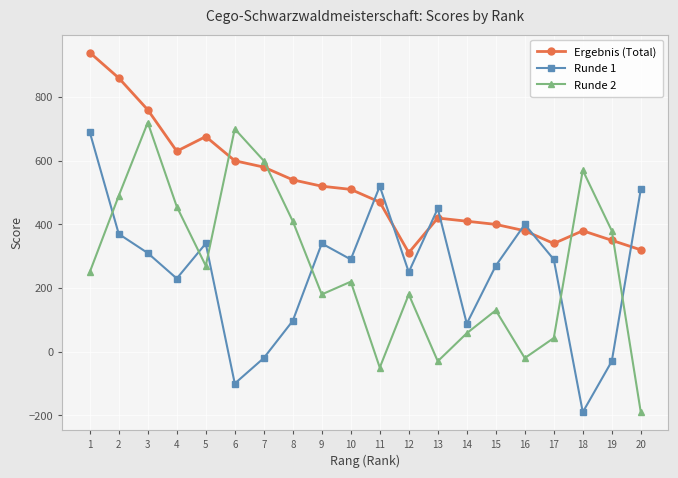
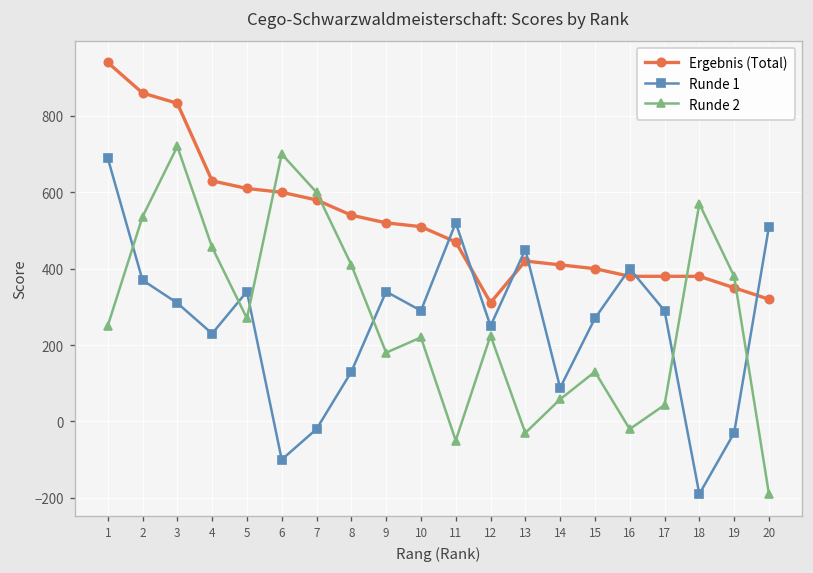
  {
    "Ergebnis (Total)": {
      "1": 940,
      "2": 860,
-     "3": 760,
+     "3": 830,
      "4": 630,
-     "5": 680,
+     "5": 610,
      "6": 600,
      "7": 580,
      "8": 540,
      "9": 520,
      "10": 510,
      "11": 470,
      "12": 310,
      "13": 420,
      "14": 410,
      "15": 400,
      "16": 380,
-     "17": 340,
+     "17": 380,
      "18": 380,
      "19": 350,
      "20": 320
    },
    "Runde 1": {
      "1": 690,
      "2": 370,
      "3": 310,
      "4": 230,
      "5": 340,
      "6": -100,
      "7": -20,
-     "8": 100,
+     "8": 130,
      "9": 340,
      "10": 290,
      "11": 520,
      "12": 250,
      "13": 450,
      "14": 90,
      "15": 270,
      "16": 400,
      "17": 290,
      "18": -190,
      "19": -30,
      "20": 510
    },
    "Runde 2": {
      "1": 250,
-     "2": 490,
+     "2": 540,
      "3": 720,
      "4": 460,
      "5": 270,
      "6": 700,
      "7": 600,
      "8": 410,
      "9": 180,
      "10": 220,
      "11": -50,
-     "12": 180,
+     "12": 230,
      "13": -30,
      "14": 60,
      "15": 130,
      "16": -20,
      "17": 40,
      "18": 570,
      "19": 380,
      "20": -190
    }
  }
